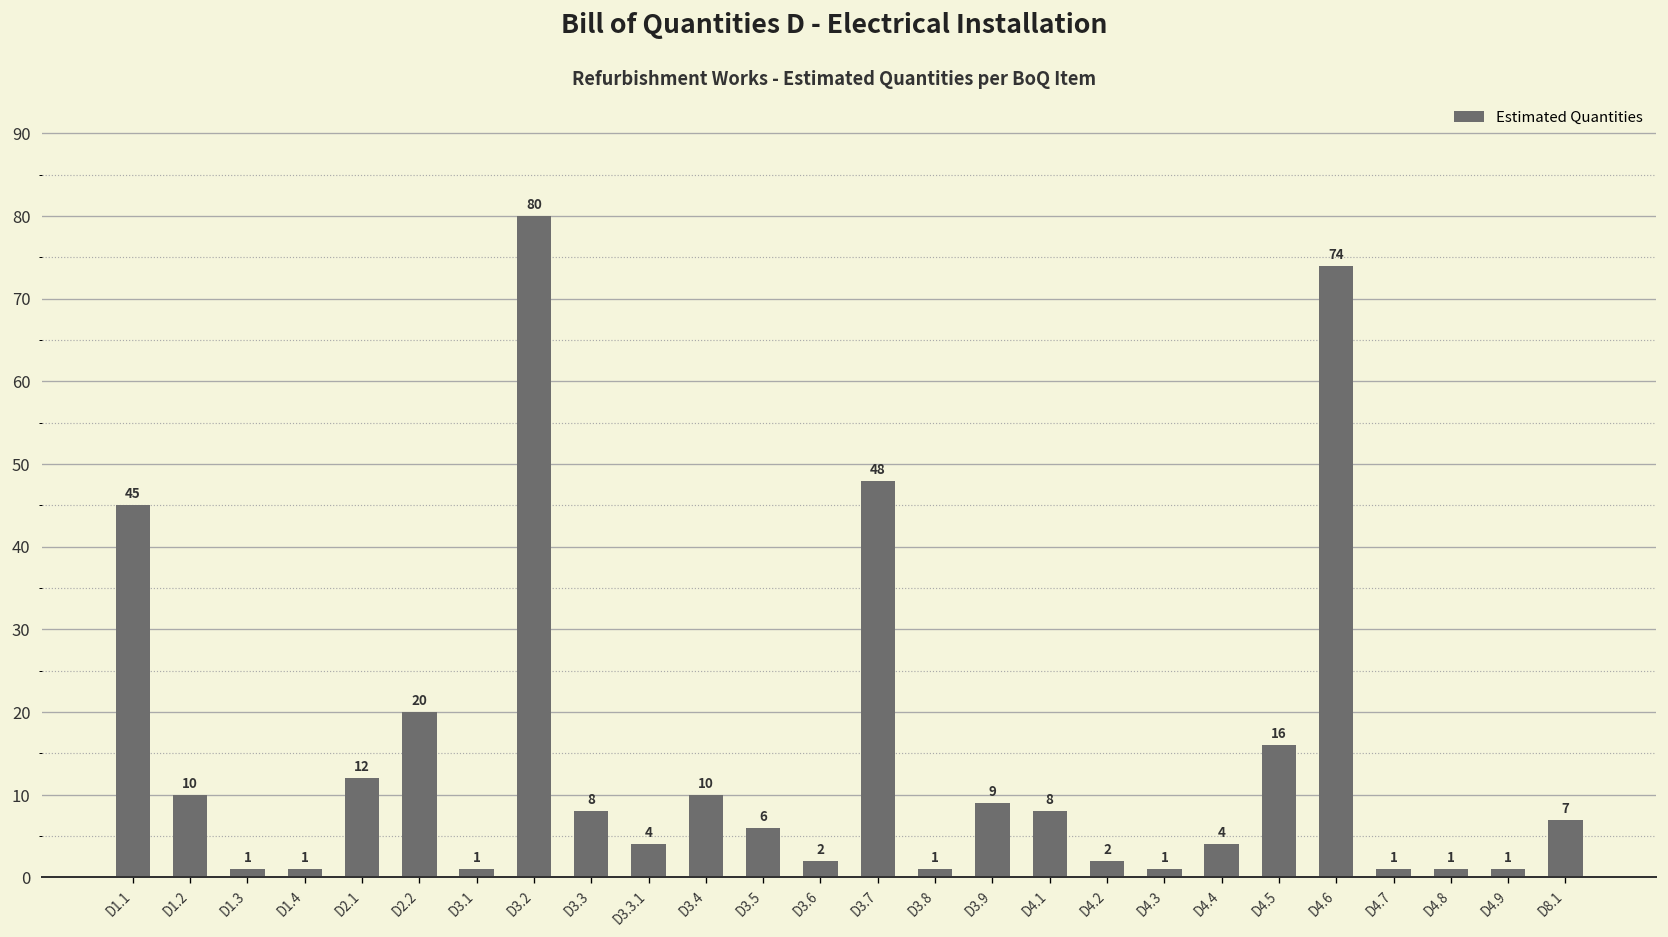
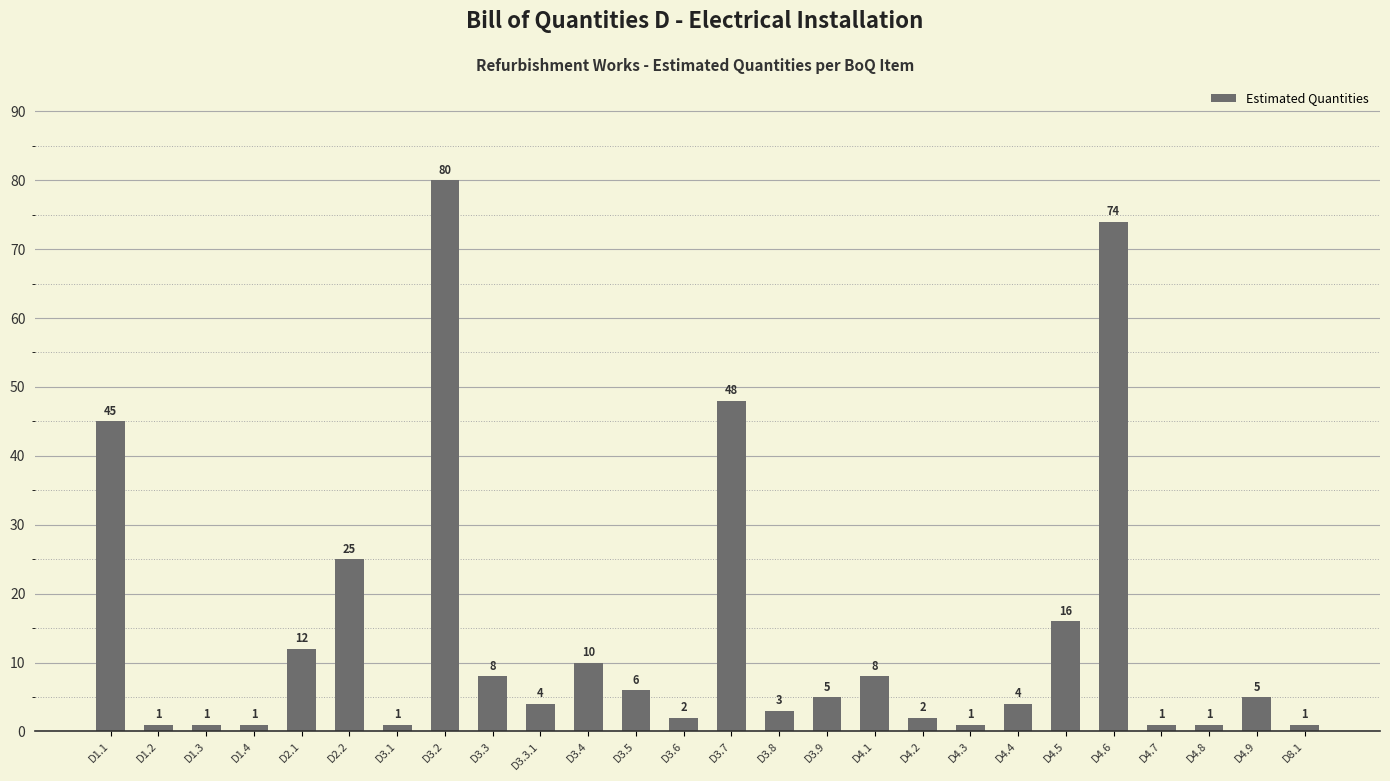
  {
    "D1.1": 45,
-   "D1.2": 10,
+   "D1.2": 1,
    "D1.3": 1,
    "D1.4": 1,
    "D2.1": 12,
-   "D2.2": 20,
+   "D2.2": 25,
    "D3.1": 1,
    "D3.2": 80,
    "D3.3": 8,
    "D3.3.1": 4,
    "D3.4": 10,
    "D3.5": 6,
    "D3.6": 2,
    "D3.7": 48,
-   "D3.8": 1,
-   "D3.9": 9,
+   "D3.8": 3,
+   "D3.9": 5,
    "D4.1": 8,
    "D4.2": 2,
    "D4.3": 1,
    "D4.4": 4,
    "D4.5": 16,
    "D4.6": 74,
    "D4.7": 1,
    "D4.8": 1,
-   "D4.9": 1,
-   "D8.1": 7
+   "D4.9": 5,
+   "D8.1": 1
  }
